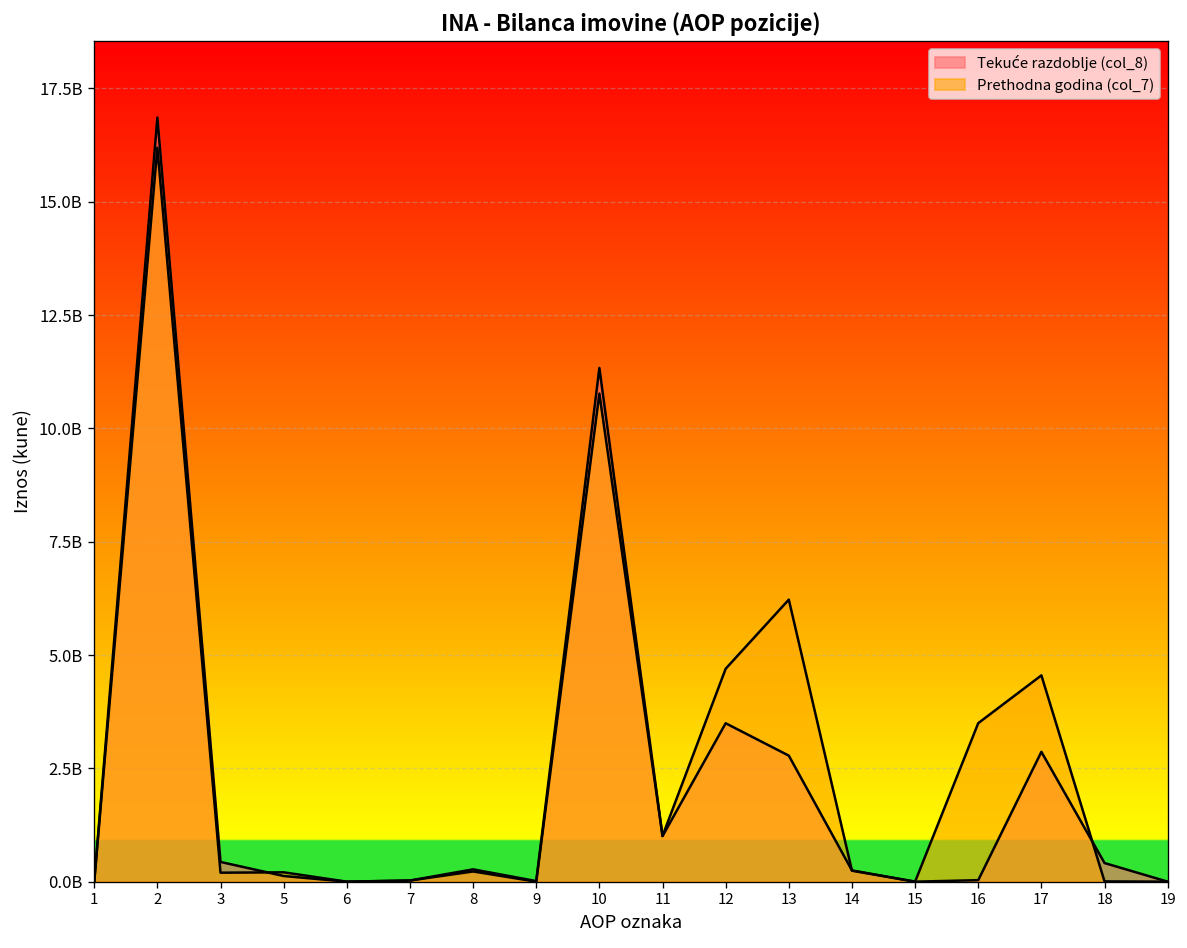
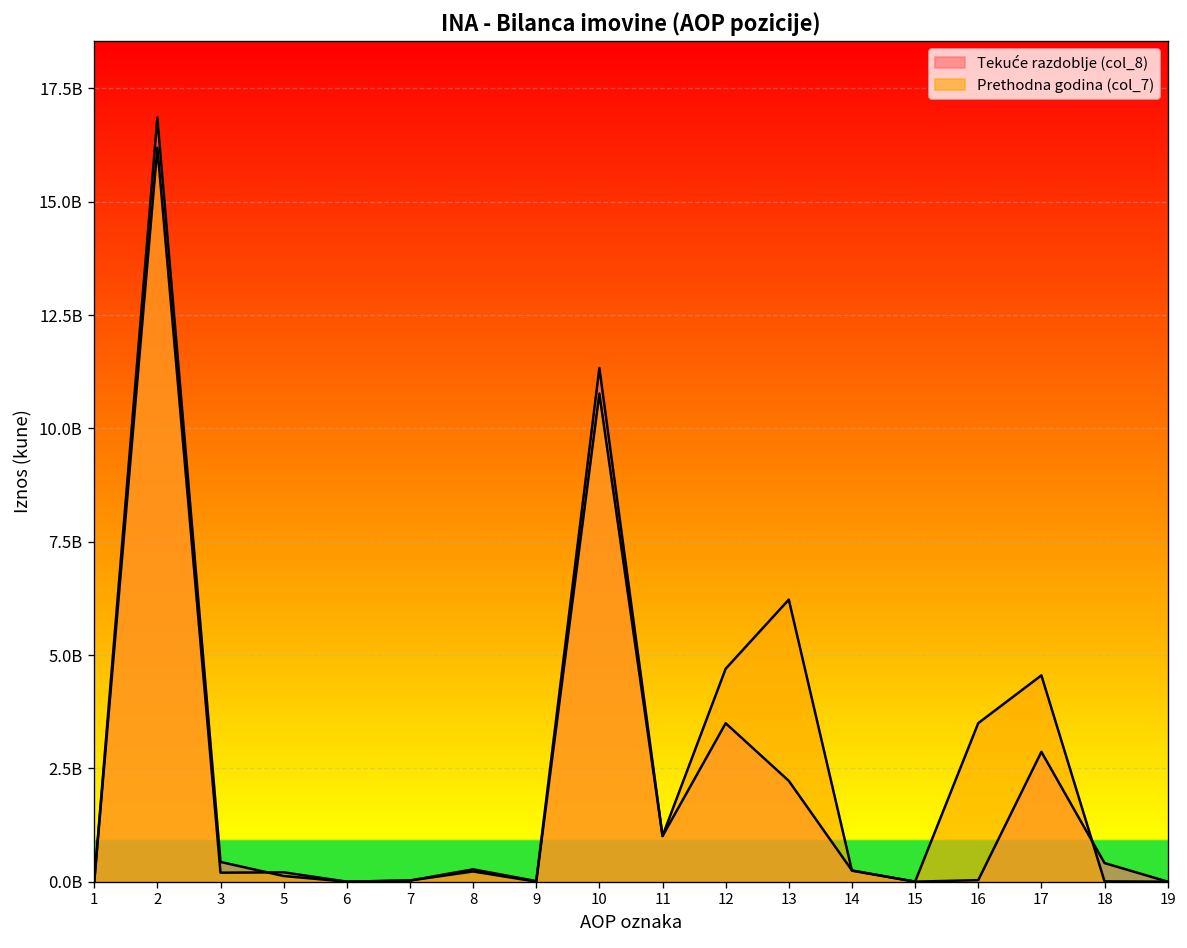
  {
    "Tekuće razdoblje (col_8)": {
      "2": 16900000000,
      "3": 400000000,
      "5": 100000000,
      "10": 11300000000,
      "12": 3500000000,
-     "13": 2800000000,
+     "13": 2200000000,
      "16": 0,
      "17": 2900000000,
      "18": 400000000
    },
    "Prethodna godina (col_7)": {
      "2": 16200000000,
      "3": 200000000,
      "5": 200000000,
      "10": 10800000000,
      "12": 4700000000,
      "13": 6200000000,
      "16": 3500000000,
      "17": 4600000000,
      "18": 0
    }
  }
